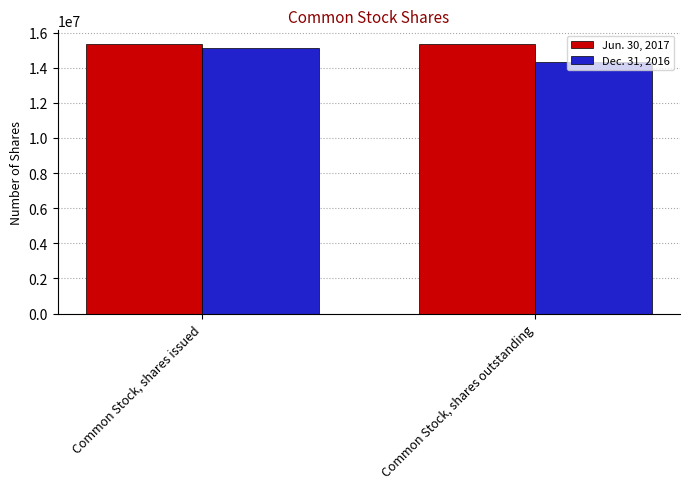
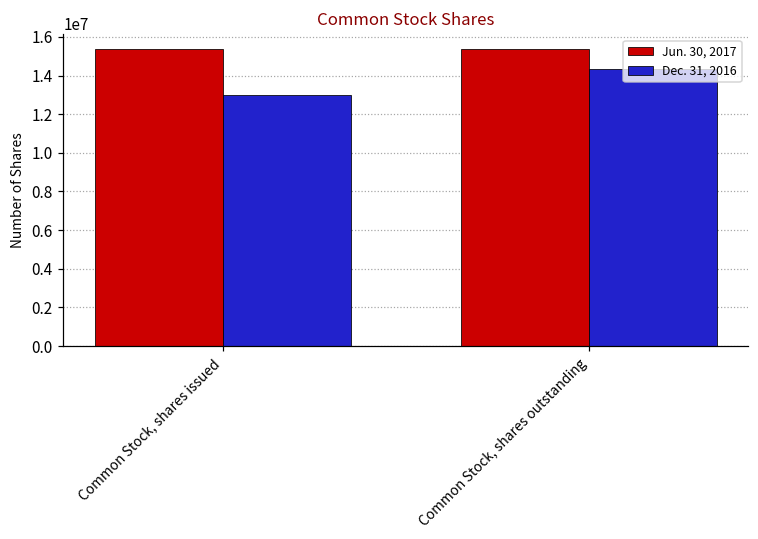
  {
    "Jun. 30, 2017": {
      "Common Stock, shares issued": 15400000,
      "Common Stock, shares outstanding": 15400000
    },
    "Dec. 31, 2016": {
-     "Common Stock, shares issued": 15100000
+     "Common Stock, shares issued": 13000000
    }
  }
